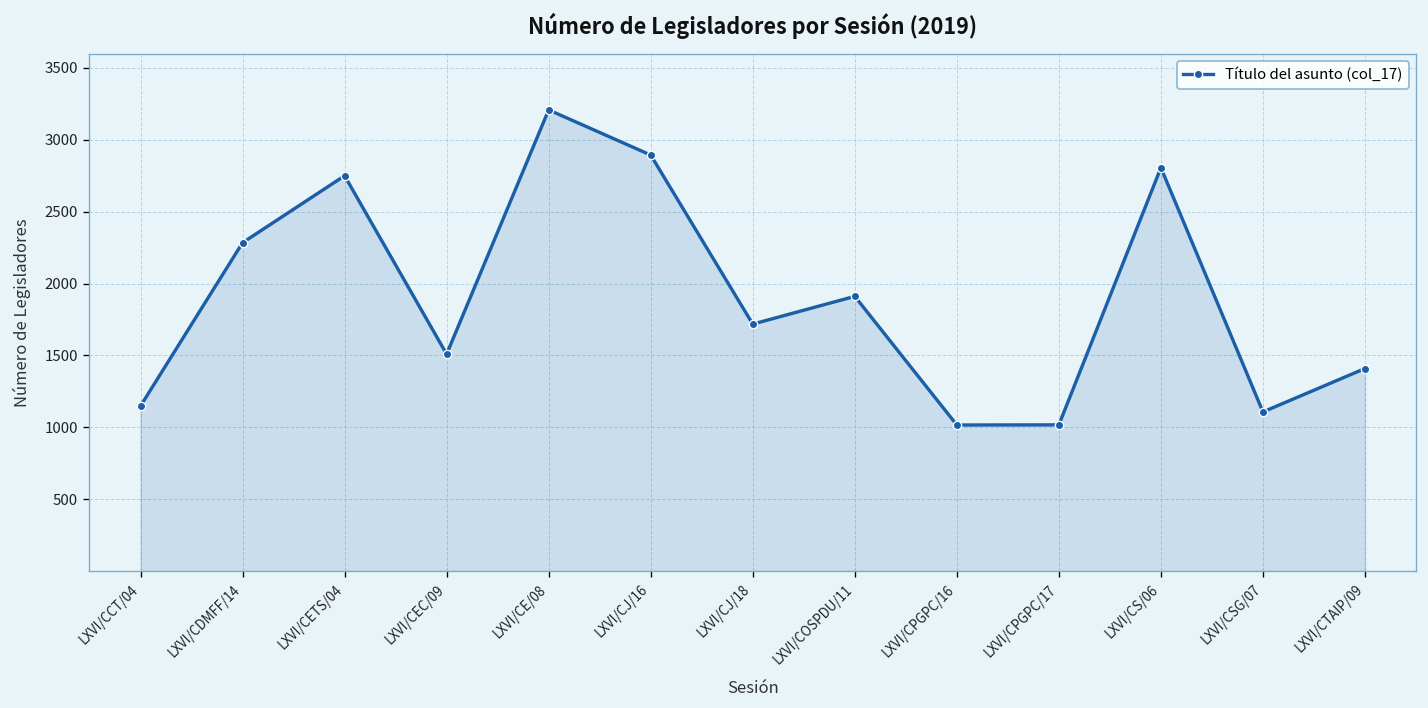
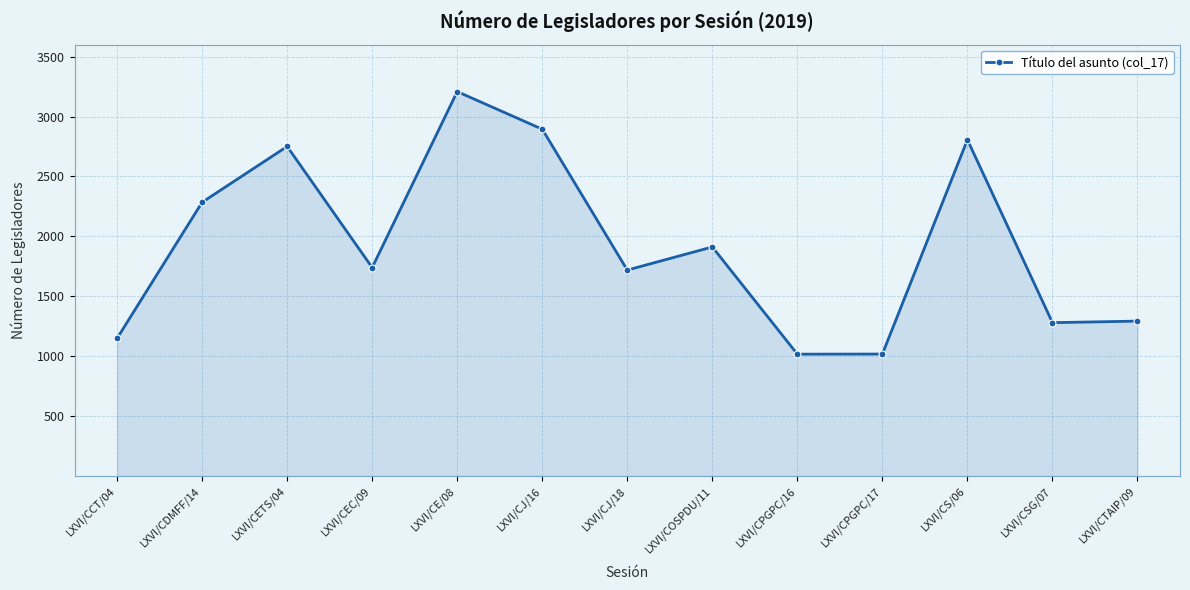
  {
    "LXVI/CCT/04": 1150,
    "LXVI/CDMFF/14": 2280,
    "LXVI/CETS/04": 2750,
-   "LXVI/CEC/09": 1510,
+   "LXVI/CEC/09": 1740,
    "LXVI/CE/08": 3210,
    "LXVI/CJ/16": 2890,
    "LXVI/CJ/18": 1720,
    "LXVI/COSPDU/11": 1910,
    "LXVI/CPGPC/16": 1020,
    "LXVI/CPGPC/17": 1020,
    "LXVI/CS/06": 2810,
-   "LXVI/CSG/07": 1110,
-   "LXVI/CTAIP/09": 1410
+   "LXVI/CSG/07": 1280,
+   "LXVI/CTAIP/09": 1290
  }
